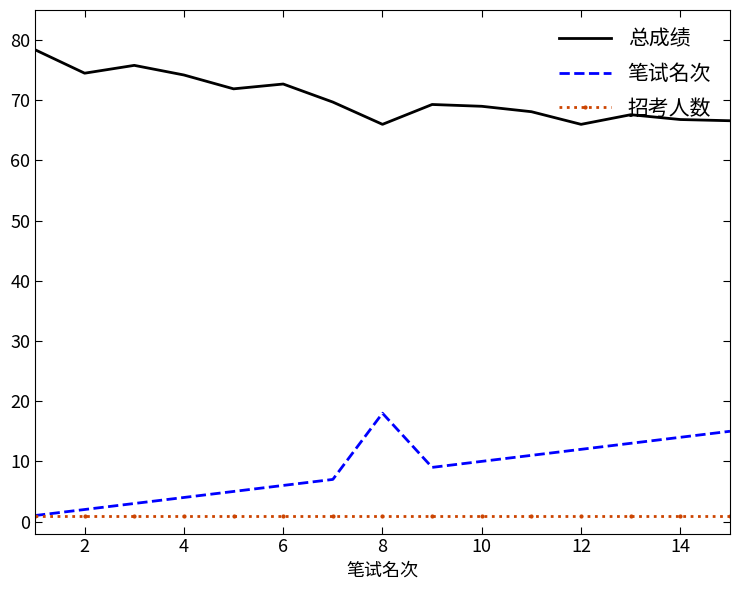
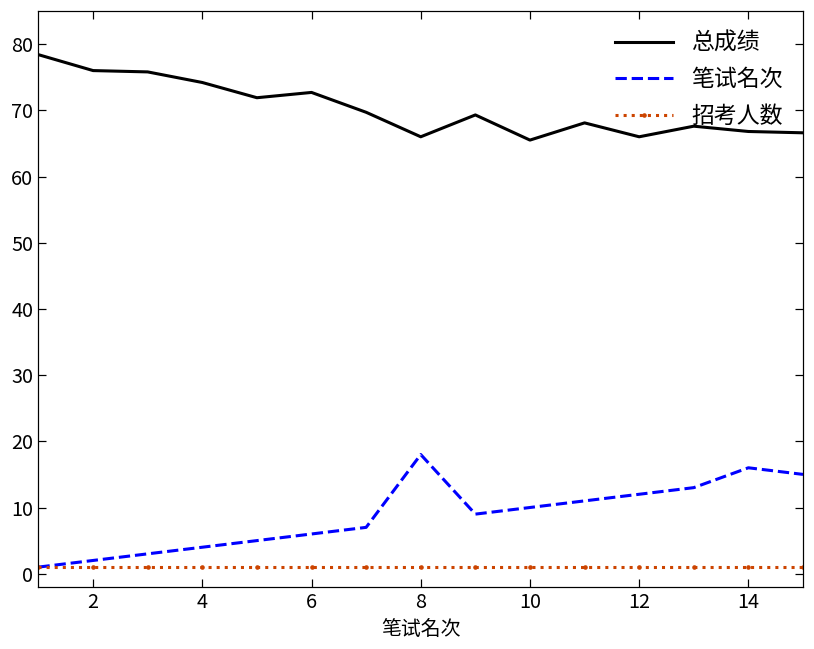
  {
    "总成绩": {
-     "2": 75,
+     "2": 76,
      "4": 74,
      "6": 73,
      "8": 66,
-     "10": 69,
+     "10": 66,
      "12": 66,
      "14": 67
    },
    "笔试名次": {
      "2": 2,
      "4": 4,
      "6": 6,
      "8": 18,
      "10": 10,
      "12": 12,
-     "14": 14
+     "14": 16
    },
    "招考人数": {
      "2": 1,
      "4": 1,
      "6": 1,
      "8": 1,
      "10": 1,
      "12": 1,
      "14": 1
    }
  }
